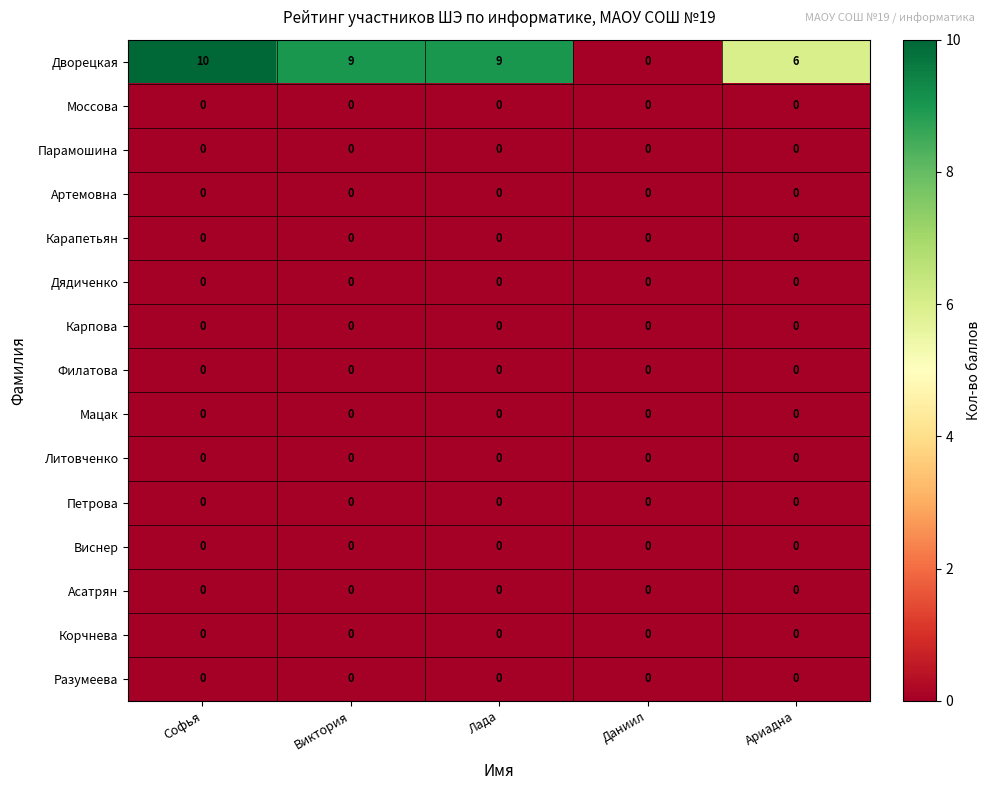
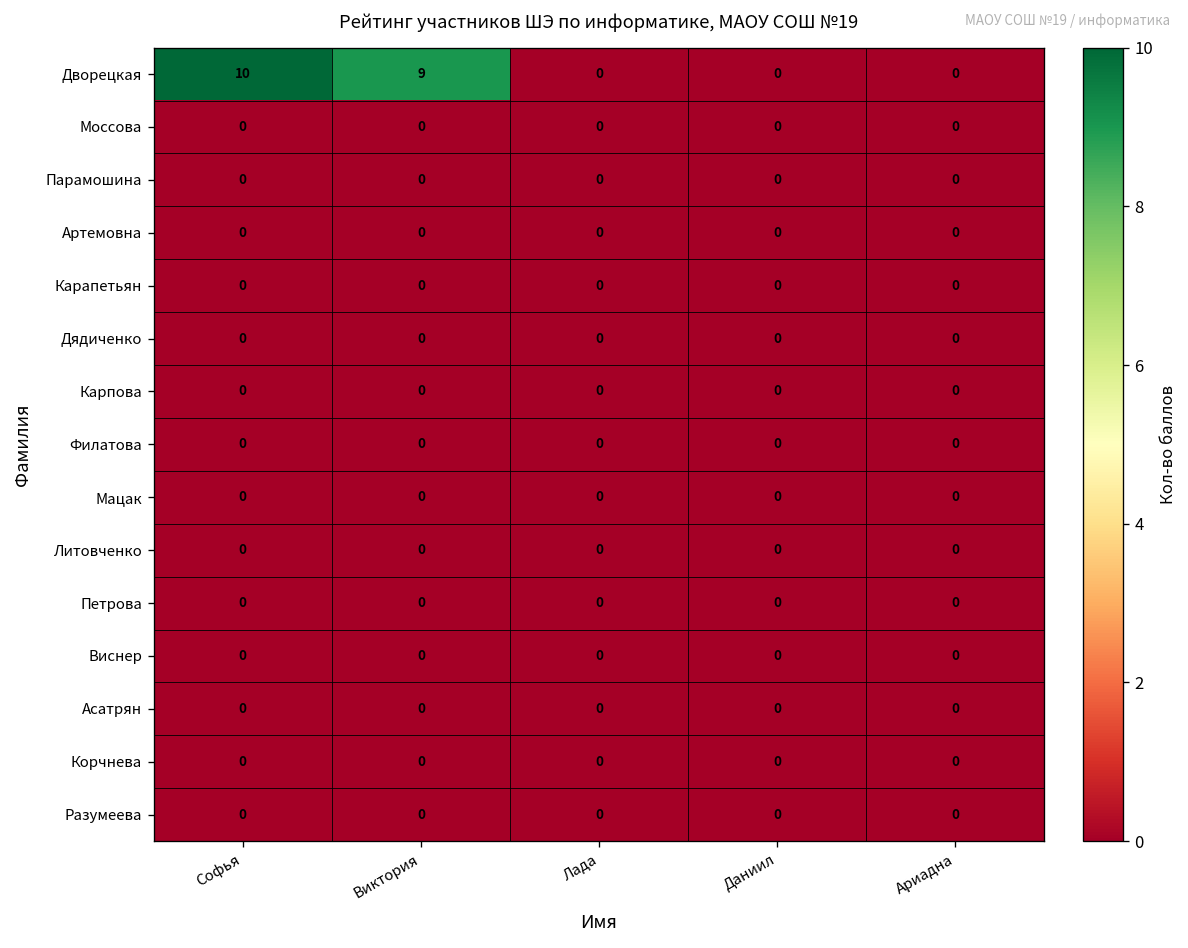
  {
    "Дворецкая": {
      "Софья": 10,
      "Виктория": 9,
-     "Лада": 9,
+     "Лада": 0,
      "Даниил": 0,
-     "Ариадна": 6
+     "Ариадна": 0
    },
    "Моссова": {
      "Софья": 0,
      "Виктория": 0,
      "Лада": 0,
      "Даниил": 0,
      "Ариадна": 0
    },
    "Парамошина": {
      "Софья": 0,
      "Виктория": 0,
      "Лада": 0,
      "Даниил": 0,
      "Ариадна": 0
    },
    "Артемовна": {
      "Софья": 0,
      "Виктория": 0,
      "Лада": 0,
      "Даниил": 0,
      "Ариадна": 0
    },
    "Карапетьян": {
      "Софья": 0,
      "Виктория": 0,
      "Лада": 0,
      "Даниил": 0,
      "Ариадна": 0
    },
    "Дядиченко": {
      "Софья": 0,
      "Виктория": 0,
      "Лада": 0,
      "Даниил": 0,
      "Ариадна": 0
    },
    "Карпова": {
      "Софья": 0,
      "Виктория": 0,
      "Лада": 0,
      "Даниил": 0,
      "Ариадна": 0
    },
    "Филатова": {
      "Софья": 0,
      "Виктория": 0,
      "Лада": 0,
      "Даниил": 0,
      "Ариадна": 0
    },
    "Мацак": {
      "Софья": 0,
      "Виктория": 0,
      "Лада": 0,
      "Даниил": 0,
      "Ариадна": 0
    },
    "Литовченко": {
      "Софья": 0,
      "Виктория": 0,
      "Лада": 0,
      "Даниил": 0,
      "Ариадна": 0
    },
    "Петрова": {
      "Софья": 0,
      "Виктория": 0,
      "Лада": 0,
      "Даниил": 0,
      "Ариадна": 0
    },
    "Виснер": {
      "Софья": 0,
      "Виктория": 0,
      "Лада": 0,
      "Даниил": 0,
      "Ариадна": 0
    },
    "Асатрян": {
      "Софья": 0,
      "Виктория": 0,
      "Лада": 0,
      "Даниил": 0,
      "Ариадна": 0
    },
    "Корчнева": {
      "Софья": 0,
      "Виктория": 0,
      "Лада": 0,
      "Даниил": 0,
      "Ариадна": 0
    },
    "Разумеева": {
      "Софья": 0,
      "Виктория": 0,
      "Лада": 0,
      "Даниил": 0,
      "Ариадна": 0
    }
  }
